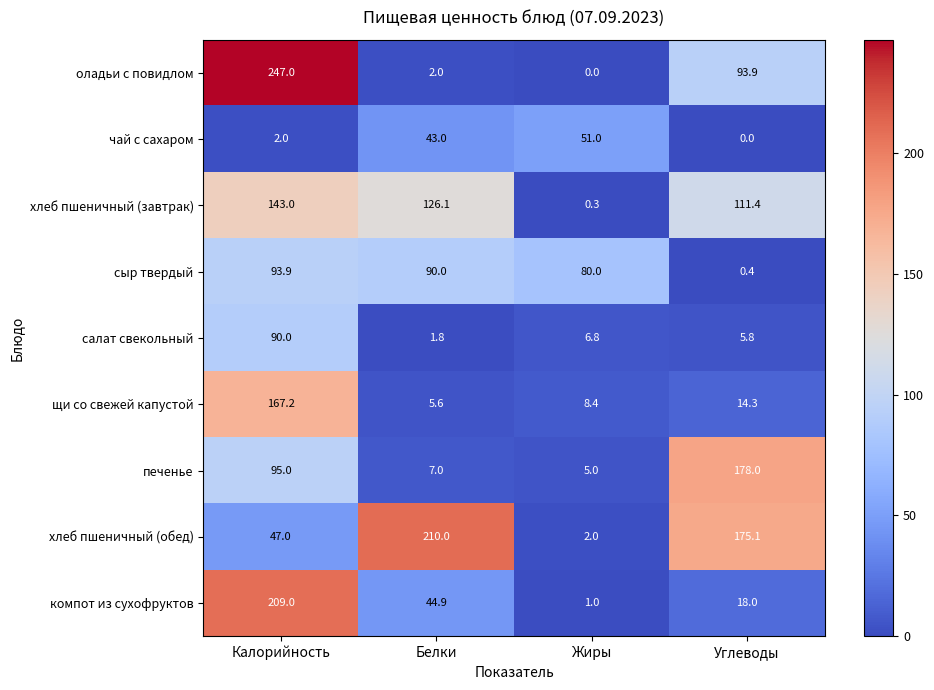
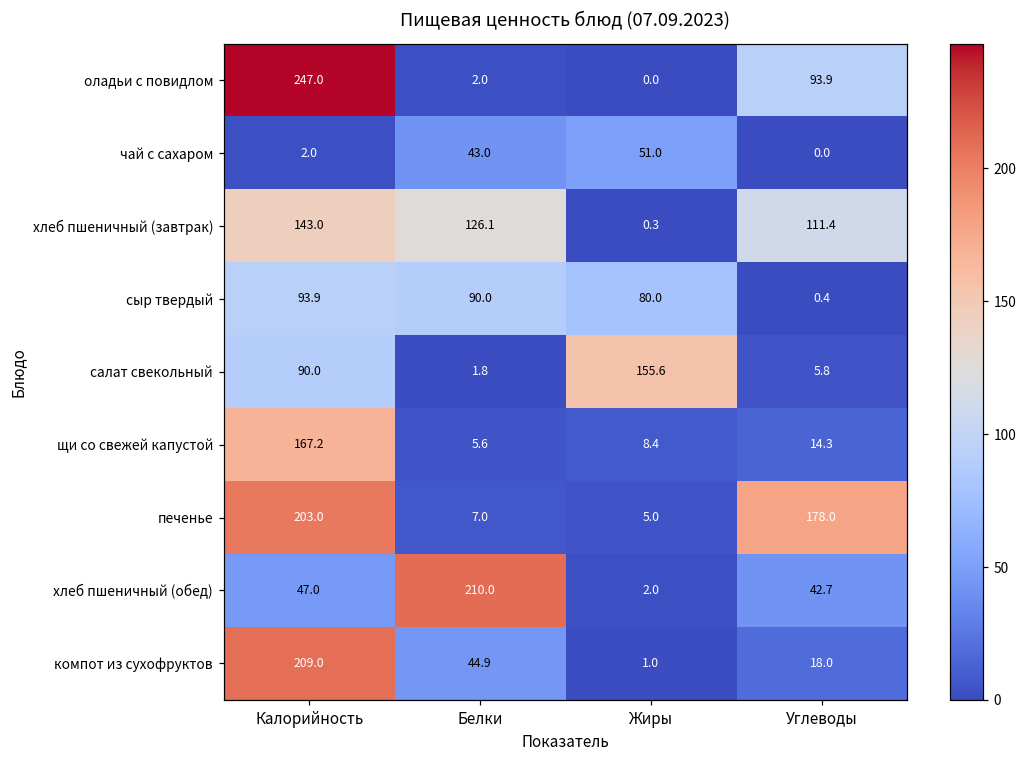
  {
    "оладьи с повидлом": {
      "Калорийность": 247.0,
      "Белки": 2.0,
      "Жиры": 0.0,
      "Углеводы": 93.9
    },
    "чай с сахаром": {
      "Калорийность": 2.0,
      "Белки": 43.0,
      "Жиры": 51.0,
      "Углеводы": 0.0
    },
    "хлеб пшеничный (завтрак)": {
      "Калорийность": 143.0,
      "Белки": 126.1,
      "Жиры": 0.3,
      "Углеводы": 111.4
    },
    "сыр твердый": {
      "Калорийность": 93.9,
      "Белки": 90.0,
      "Жиры": 80.0,
      "Углеводы": 0.4
    },
    "салат свекольный": {
      "Калорийность": 90.0,
      "Белки": 1.8,
-     "Жиры": 6.8,
+     "Жиры": 155.6,
      "Углеводы": 5.8
    },
    "щи со свежей капустой": {
      "Калорийность": 167.2,
      "Белки": 5.6,
      "Жиры": 8.4,
      "Углеводы": 14.3
    },
    "печенье": {
-     "Калорийность": 95.0,
+     "Калорийность": 203.0,
      "Белки": 7.0,
      "Жиры": 5.0,
      "Углеводы": 178.0
    },
    "хлеб пшеничный (обед)": {
      "Калорийность": 47.0,
      "Белки": 210.0,
      "Жиры": 2.0,
-     "Углеводы": 175.1
+     "Углеводы": 42.7
    },
    "компот из сухофруктов": {
      "Калорийность": 209.0,
      "Белки": 44.9,
      "Жиры": 1.0,
      "Углеводы": 18.0
    }
  }
